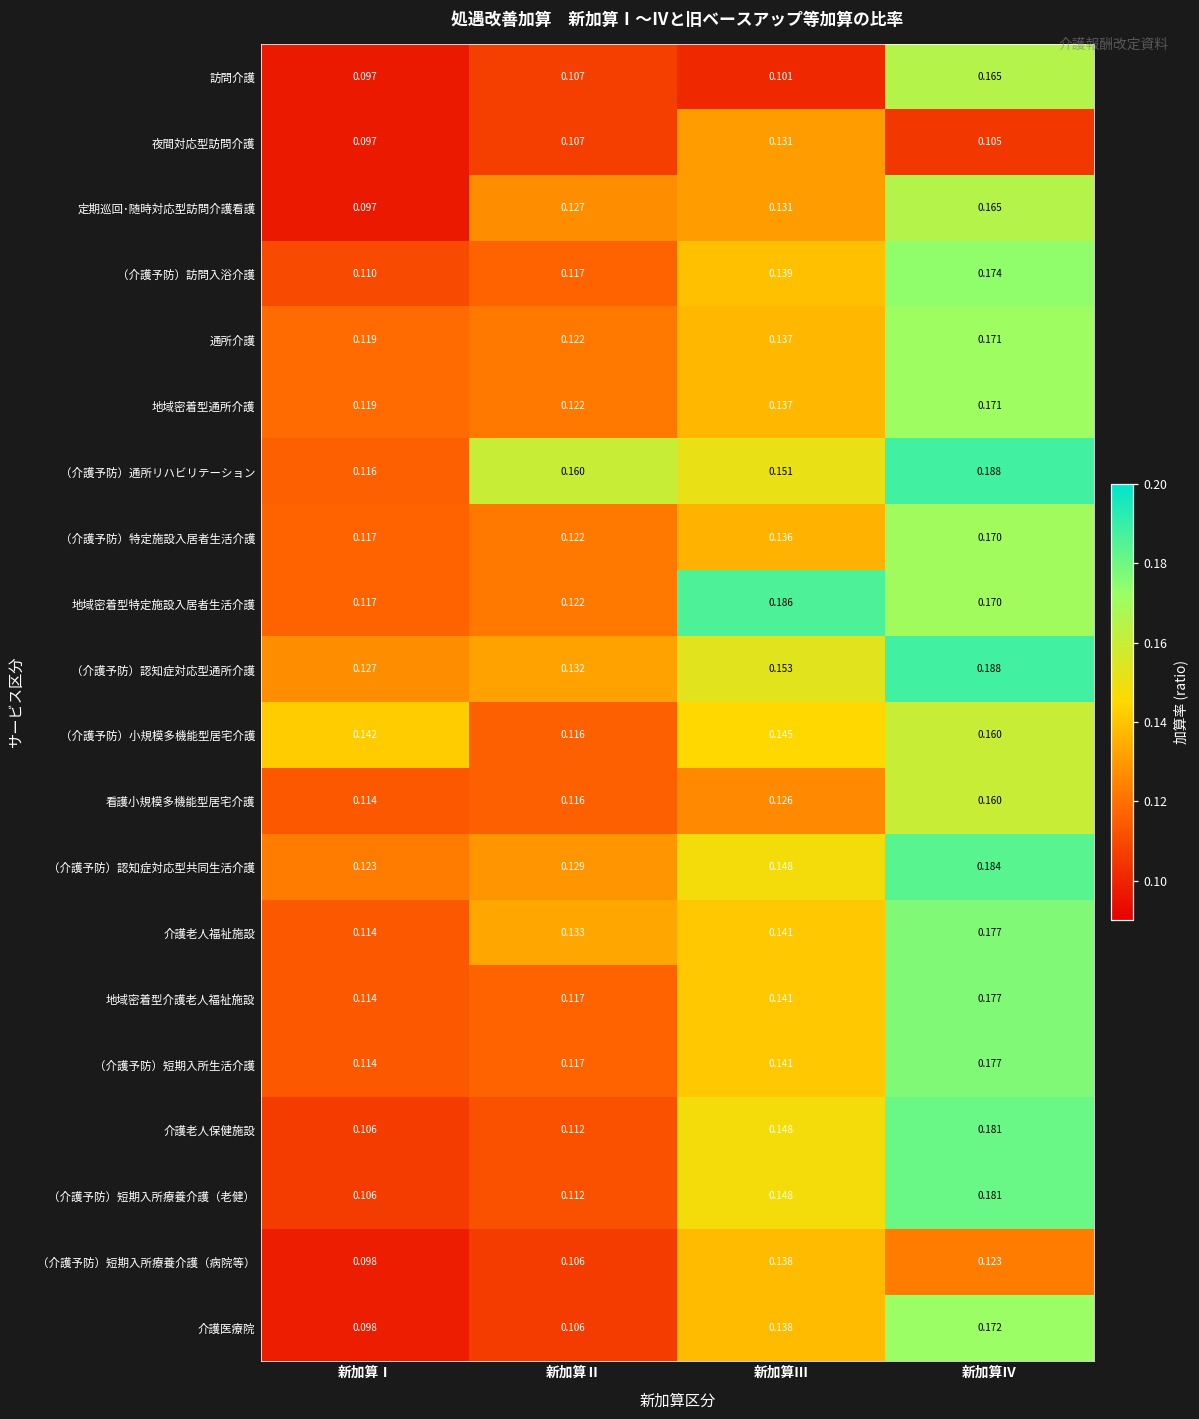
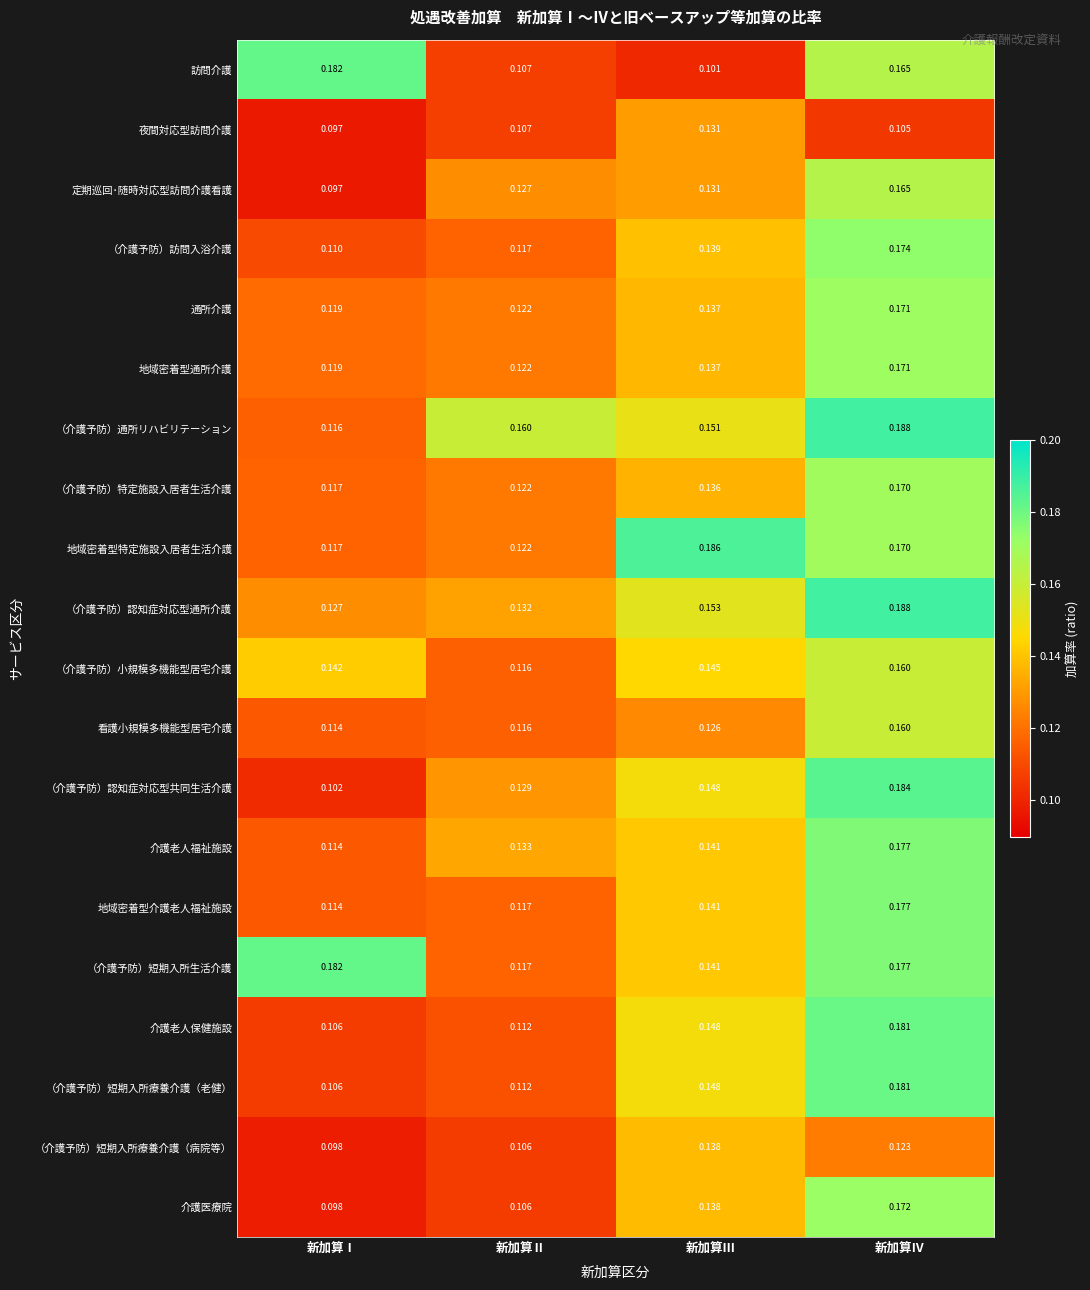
  {
    "訪問介護": {
-     "新加算Ⅰ": 0.097,
+     "新加算Ⅰ": 0.182,
      "新加算Ⅱ": 0.107,
      "新加算Ⅲ": 0.101,
      "新加算Ⅳ": 0.165
    },
    "夜間対応型訪問介護": {
      "新加算Ⅰ": 0.097,
      "新加算Ⅱ": 0.107,
      "新加算Ⅲ": 0.131,
      "新加算Ⅳ": 0.105
    },
    "定期巡回･随時対応型訪問介護看護": {
      "新加算Ⅰ": 0.097,
      "新加算Ⅱ": 0.127,
      "新加算Ⅲ": 0.131,
      "新加算Ⅳ": 0.165
    },
    "（介護予防）訪問入浴介護": {
      "新加算Ⅰ": 0.110,
      "新加算Ⅱ": 0.117,
      "新加算Ⅲ": 0.139,
      "新加算Ⅳ": 0.174
    },
    "通所介護": {
      "新加算Ⅰ": 0.119,
      "新加算Ⅱ": 0.122,
      "新加算Ⅲ": 0.137,
      "新加算Ⅳ": 0.171
    },
    "地域密着型通所介護": {
      "新加算Ⅰ": 0.119,
      "新加算Ⅱ": 0.122,
      "新加算Ⅲ": 0.137,
      "新加算Ⅳ": 0.171
    },
    "（介護予防）通所リハビリテーション": {
      "新加算Ⅰ": 0.116,
      "新加算Ⅱ": 0.160,
      "新加算Ⅲ": 0.151,
      "新加算Ⅳ": 0.188
    },
    "（介護予防）特定施設入居者生活介護": {
      "新加算Ⅰ": 0.117,
      "新加算Ⅱ": 0.122,
      "新加算Ⅲ": 0.136,
      "新加算Ⅳ": 0.170
    },
    "地域密着型特定施設入居者生活介護": {
      "新加算Ⅰ": 0.117,
      "新加算Ⅱ": 0.122,
      "新加算Ⅲ": 0.186,
      "新加算Ⅳ": 0.170
    },
    "（介護予防）認知症対応型通所介護": {
      "新加算Ⅰ": 0.127,
      "新加算Ⅱ": 0.132,
      "新加算Ⅲ": 0.153,
      "新加算Ⅳ": 0.188
    },
    "（介護予防）小規模多機能型居宅介護": {
      "新加算Ⅰ": 0.142,
      "新加算Ⅱ": 0.116,
      "新加算Ⅲ": 0.145,
      "新加算Ⅳ": 0.160
    },
    "看護小規模多機能型居宅介護": {
      "新加算Ⅰ": 0.114,
      "新加算Ⅱ": 0.116,
      "新加算Ⅲ": 0.126,
      "新加算Ⅳ": 0.160
    },
    "（介護予防）認知症対応型共同生活介護": {
-     "新加算Ⅰ": 0.123,
+     "新加算Ⅰ": 0.102,
      "新加算Ⅱ": 0.129,
      "新加算Ⅲ": 0.148,
      "新加算Ⅳ": 0.184
    },
    "介護老人福祉施設": {
      "新加算Ⅰ": 0.114,
      "新加算Ⅱ": 0.133,
      "新加算Ⅲ": 0.141,
      "新加算Ⅳ": 0.177
    },
    "地域密着型介護老人福祉施設": {
      "新加算Ⅰ": 0.114,
      "新加算Ⅱ": 0.117,
      "新加算Ⅲ": 0.141,
      "新加算Ⅳ": 0.177
    },
    "（介護予防）短期入所生活介護": {
-     "新加算Ⅰ": 0.114,
+     "新加算Ⅰ": 0.182,
      "新加算Ⅱ": 0.117,
      "新加算Ⅲ": 0.141,
      "新加算Ⅳ": 0.177
    },
    "介護老人保健施設": {
      "新加算Ⅰ": 0.106,
      "新加算Ⅱ": 0.112,
      "新加算Ⅲ": 0.148,
      "新加算Ⅳ": 0.181
    },
    "（介護予防）短期入所療養介護（老健）": {
      "新加算Ⅰ": 0.106,
      "新加算Ⅱ": 0.112,
      "新加算Ⅲ": 0.148,
      "新加算Ⅳ": 0.181
    },
    "（介護予防）短期入所療養介護（病院等）": {
      "新加算Ⅰ": 0.098,
      "新加算Ⅱ": 0.106,
      "新加算Ⅲ": 0.138,
      "新加算Ⅳ": 0.123
    },
    "介護医療院": {
      "新加算Ⅰ": 0.098,
      "新加算Ⅱ": 0.106,
      "新加算Ⅲ": 0.138,
      "新加算Ⅳ": 0.172
    }
  }
